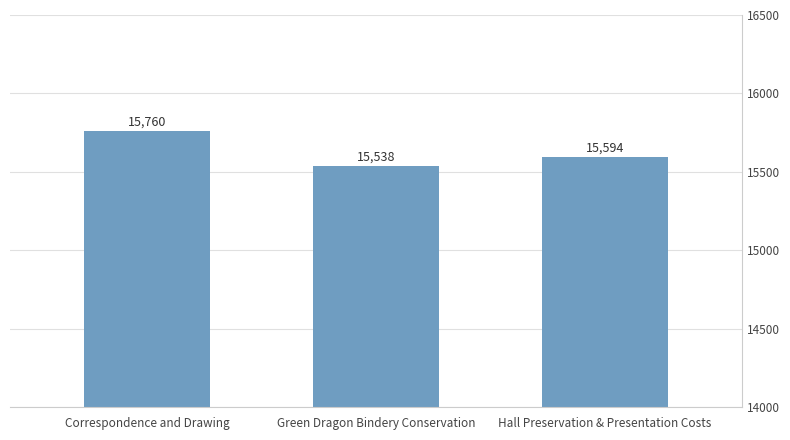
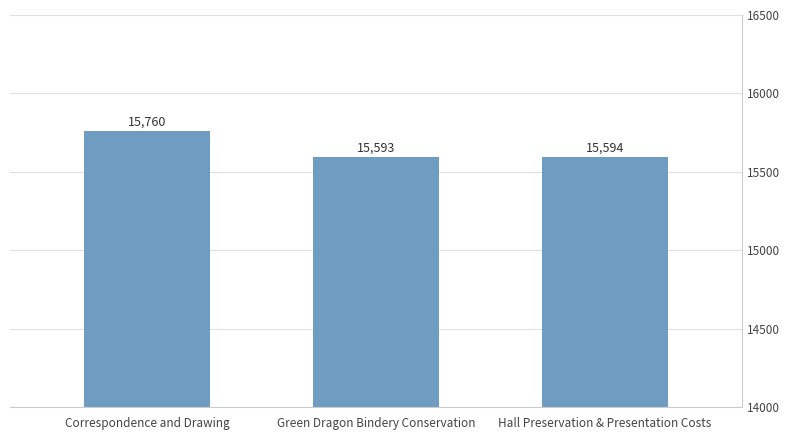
  {
    "Correspondence and Drawing": "15,760",
-   "Green Dragon Bindery Conservation": "15,538",
+   "Green Dragon Bindery Conservation": "15,593",
    "Hall Preservation & Presentation Costs": "15,594"
  }
